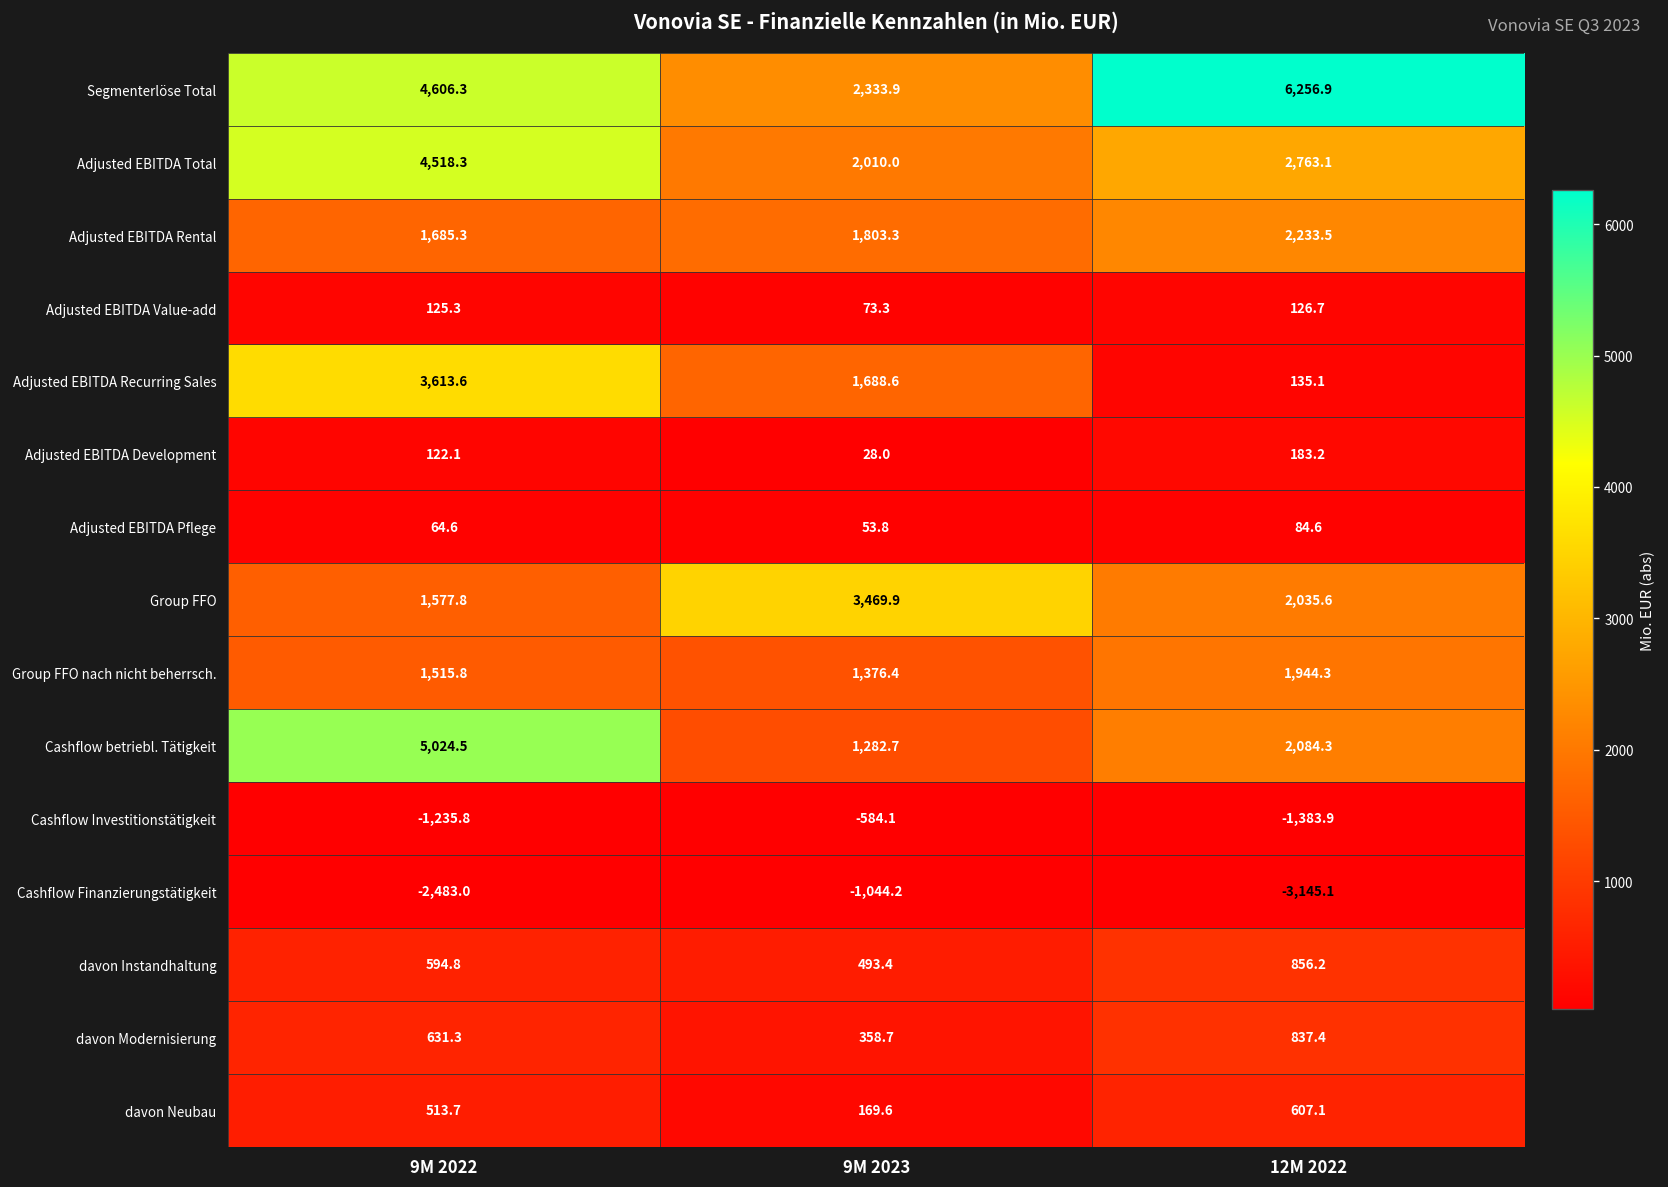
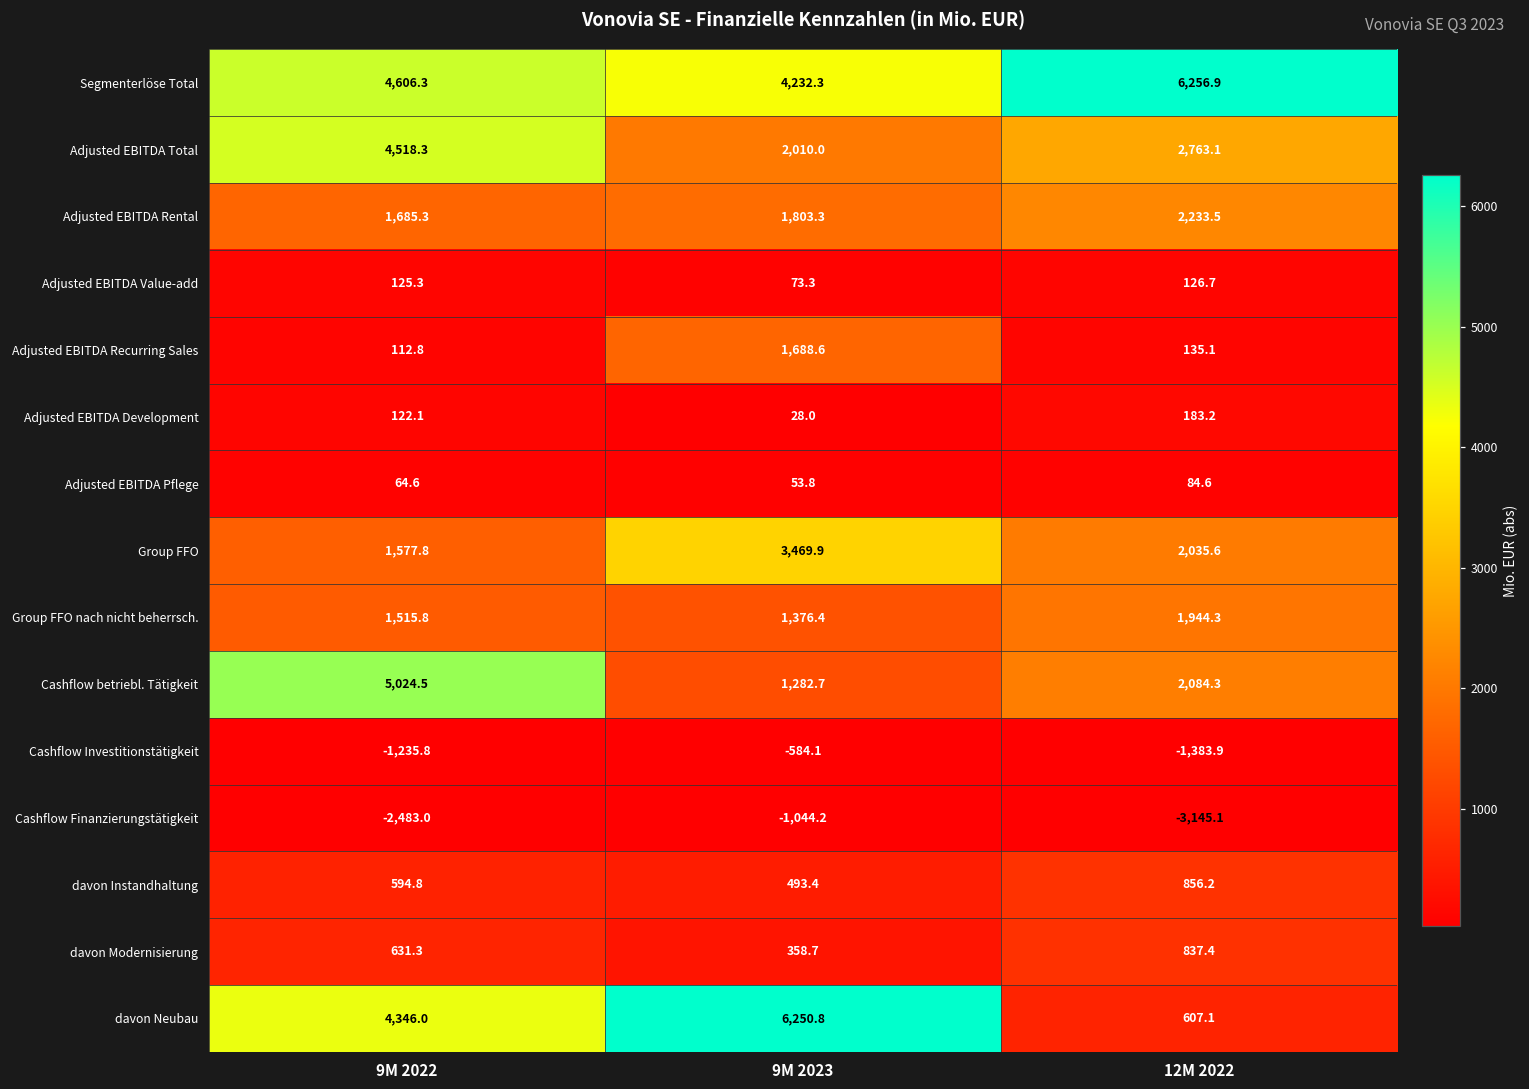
  {
    "Segmenterlöse Total": {
      "9M 2022": "4,606.3",
-     "9M 2023": "2,333.9",
+     "9M 2023": "4,232.3",
      "12M 2022": "6,256.9"
    },
    "Adjusted EBITDA Total": {
      "9M 2022": "4,518.3",
      "9M 2023": "2,010.0",
      "12M 2022": "2,763.1"
    },
    "Adjusted EBITDA Rental": {
      "9M 2022": "1,685.3",
      "9M 2023": "1,803.3",
      "12M 2022": "2,233.5"
    },
    "Adjusted EBITDA Value-add": {
      "9M 2022": "125.3",
      "9M 2023": "73.3",
      "12M 2022": "126.7"
    },
    "Adjusted EBITDA Recurring Sales": {
-     "9M 2022": "3,613.6",
+     "9M 2022": "112.8",
      "9M 2023": "1,688.6",
      "12M 2022": "135.1"
    },
    "Adjusted EBITDA Development": {
      "9M 2022": "122.1",
      "9M 2023": "28.0",
      "12M 2022": "183.2"
    },
    "Adjusted EBITDA Pflege": {
      "9M 2022": "64.6",
      "9M 2023": "53.8",
      "12M 2022": "84.6"
    },
    "Group FFO": {
      "9M 2022": "1,577.8",
      "9M 2023": "3,469.9",
      "12M 2022": "2,035.6"
    },
    "Group FFO nach nicht beherrsch.": {
      "9M 2022": "1,515.8",
      "9M 2023": "1,376.4",
      "12M 2022": "1,944.3"
    },
    "Cashflow betriebl. Tätigkeit": {
      "9M 2022": "5,024.5",
      "9M 2023": "1,282.7",
      "12M 2022": "2,084.3"
    },
    "Cashflow Investitionstätigkeit": {
      "9M 2022": "-1,235.8",
      "9M 2023": "-584.1",
      "12M 2022": "-1,383.9"
    },
    "Cashflow Finanzierungstätigkeit": {
      "9M 2022": "-2,483.0",
      "9M 2023": "-1,044.2",
      "12M 2022": "-3,145.1"
    },
    "davon Instandhaltung": {
      "9M 2022": "594.8",
      "9M 2023": "493.4",
      "12M 2022": "856.2"
    },
    "davon Modernisierung": {
      "9M 2022": "631.3",
      "9M 2023": "358.7",
      "12M 2022": "837.4"
    },
    "davon Neubau": {
-     "9M 2022": "513.7",
-     "9M 2023": "169.6",
+     "9M 2022": "4,346.0",
+     "9M 2023": "6,250.8",
      "12M 2022": "607.1"
    }
  }
